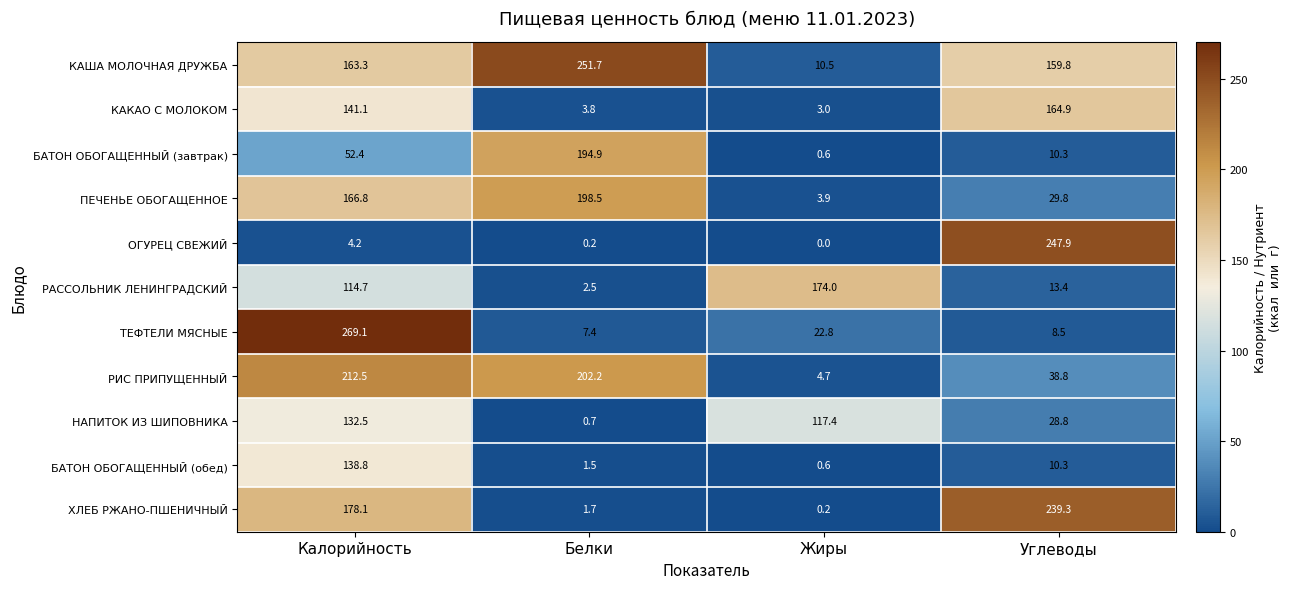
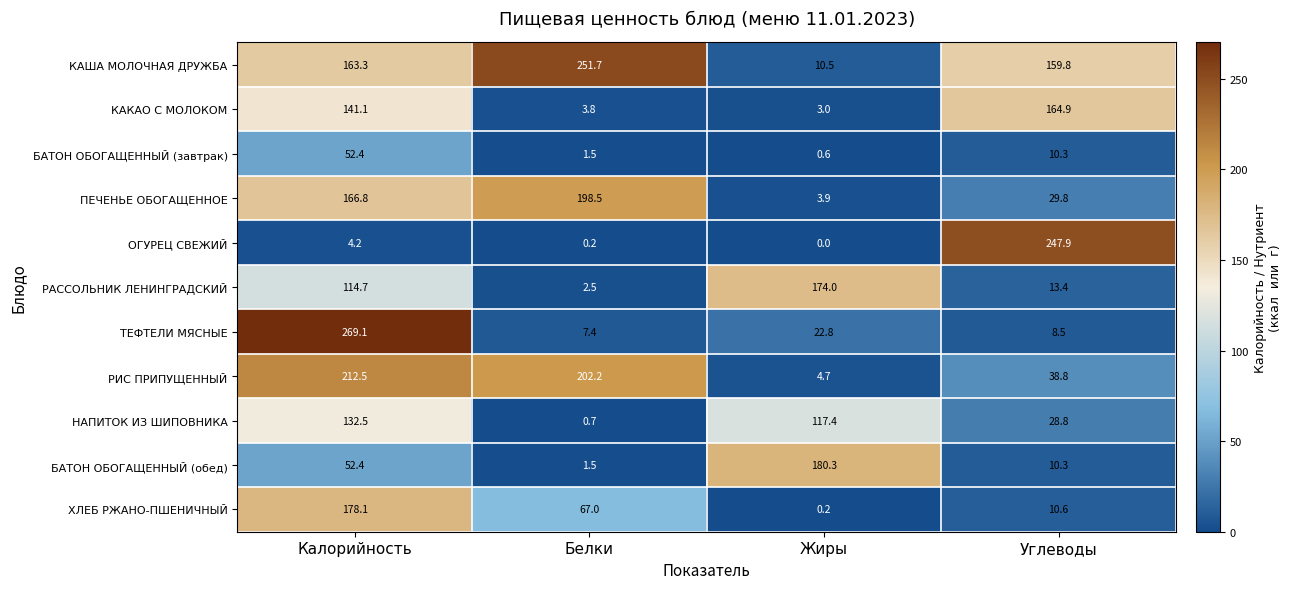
  {
    "КАША МОЛОЧНАЯ ДРУЖБА": {
      "Калорийность": 163.3,
      "Белки": 251.7,
      "Жиры": 10.5,
      "Углеводы": 159.8
    },
    "КАКАО С МОЛОКОМ": {
      "Калорийность": 141.1,
      "Белки": 3.8,
      "Жиры": 3.0,
      "Углеводы": 164.9
    },
    "БАТОН ОБОГАЩЕННЫЙ (завтрак)": {
      "Калорийность": 52.4,
-     "Белки": 194.9,
+     "Белки": 1.5,
      "Жиры": 0.6,
      "Углеводы": 10.3
    },
    "ПЕЧЕНЬЕ ОБОГАЩЕННОЕ": {
      "Калорийность": 166.8,
      "Белки": 198.5,
      "Жиры": 3.9,
      "Углеводы": 29.8
    },
    "ОГУРЕЦ СВЕЖИЙ": {
      "Калорийность": 4.2,
      "Белки": 0.2,
      "Жиры": 0.0,
      "Углеводы": 247.9
    },
    "РАССОЛЬНИК ЛЕНИНГРАДСКИЙ": {
      "Калорийность": 114.7,
      "Белки": 2.5,
      "Жиры": 174.0,
      "Углеводы": 13.4
    },
    "ТЕФТЕЛИ МЯСНЫЕ": {
      "Калорийность": 269.1,
      "Белки": 7.4,
      "Жиры": 22.8,
      "Углеводы": 8.5
    },
    "РИС ПРИПУЩЕННЫЙ": {
      "Калорийность": 212.5,
      "Белки": 202.2,
      "Жиры": 4.7,
      "Углеводы": 38.8
    },
    "НАПИТОК ИЗ ШИПОВНИКА": {
      "Калорийность": 132.5,
      "Белки": 0.7,
      "Жиры": 117.4,
      "Углеводы": 28.8
    },
    "БАТОН ОБОГАЩЕННЫЙ (обед)": {
-     "Калорийность": 138.8,
+     "Калорийность": 52.4,
      "Белки": 1.5,
-     "Жиры": 0.6,
+     "Жиры": 180.3,
      "Углеводы": 10.3
    },
    "ХЛЕБ РЖАНО-ПШЕНИЧНЫЙ": {
      "Калорийность": 178.1,
-     "Белки": 1.7,
+     "Белки": 67.0,
      "Жиры": 0.2,
-     "Углеводы": 239.3
+     "Углеводы": 10.6
    }
  }
